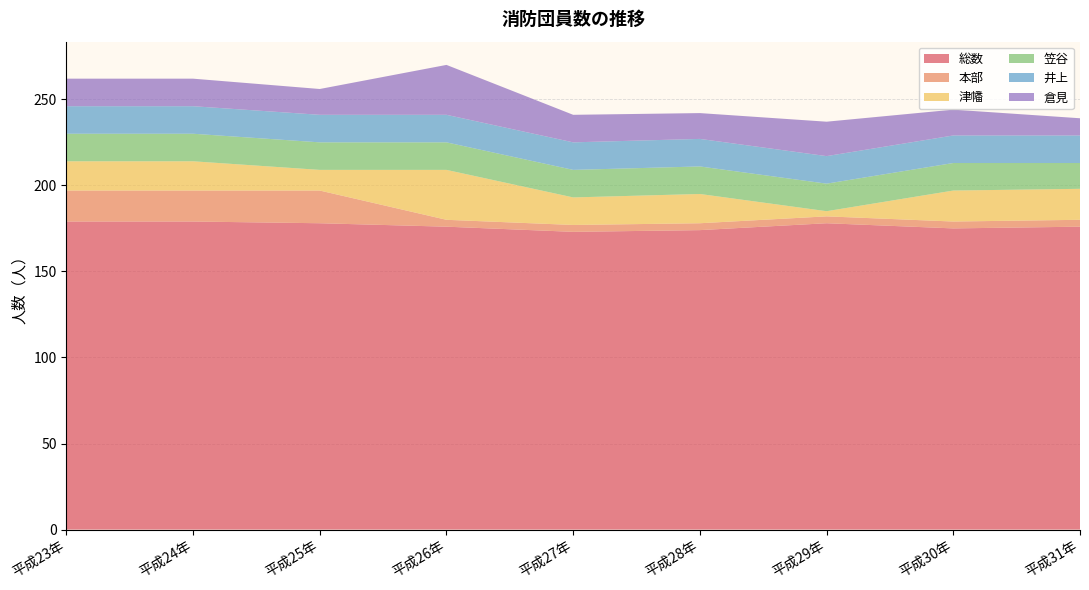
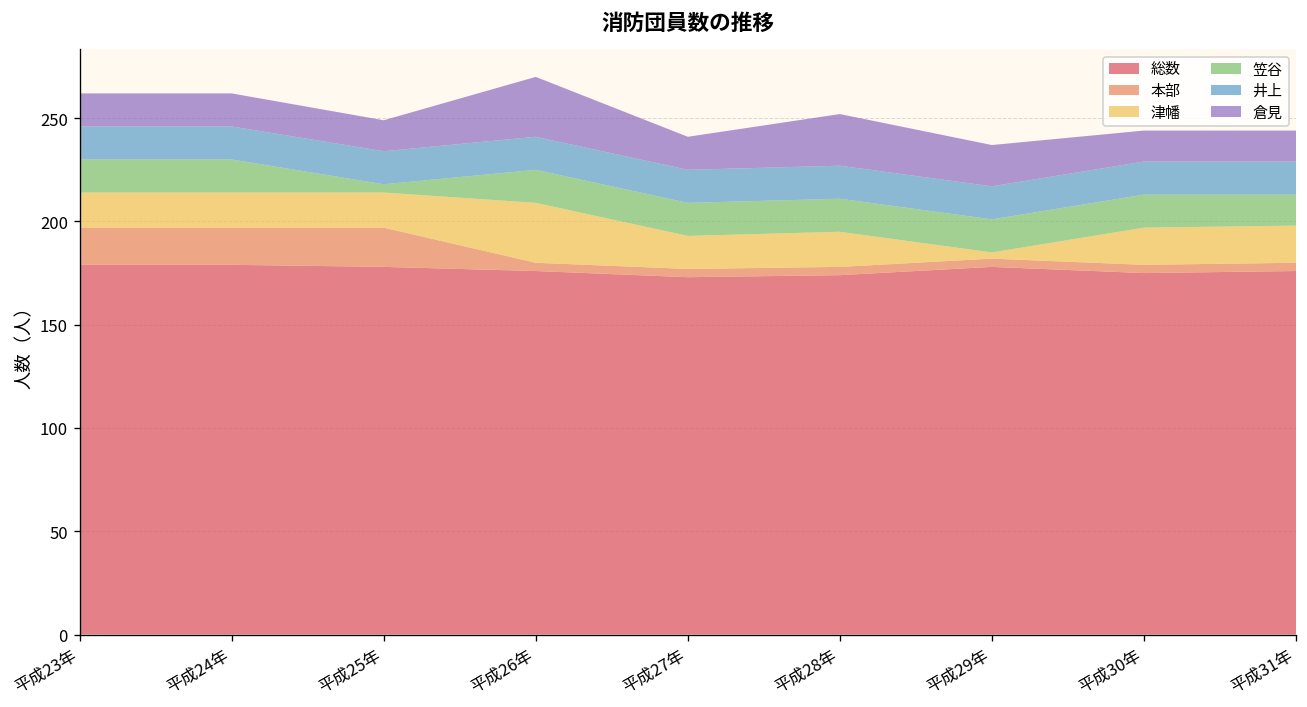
  {
    "津幡": {
      "平成23年": 17,
      "平成24年": 17,
-     "平成25年": 12,
+     "平成25年": 17,
      "平成26年": 29,
      "平成27年": 16,
      "平成28年": 17,
      "平成29年": 3,
      "平成30年": 18,
      "平成31年": 18
    },
    "笠谷": {
      "平成23年": 16,
      "平成24年": 16,
-     "平成25年": 16,
+     "平成25年": 4,
      "平成26年": 16,
      "平成27年": 16,
      "平成28年": 16,
      "平成29年": 16,
      "平成30年": 16,
      "平成31年": 15
    },
    "井上": {
      "平成23年": 16,
      "平成24年": 16,
      "平成25年": 16,
      "平成26年": 16,
      "平成27年": 16,
      "平成28年": 16,
      "平成29年": 16,
      "平成30年": 16,
      "平成31年": 16
    },
    "倉見": {
      "平成23年": 16,
      "平成24年": 16,
      "平成25年": 15,
      "平成26年": 29,
      "平成27年": 16,
-     "平成28年": 15,
+     "平成28年": 25,
      "平成29年": 20,
      "平成30年": 15,
-     "平成31年": 10
+     "平成31年": 15
    }
  }
